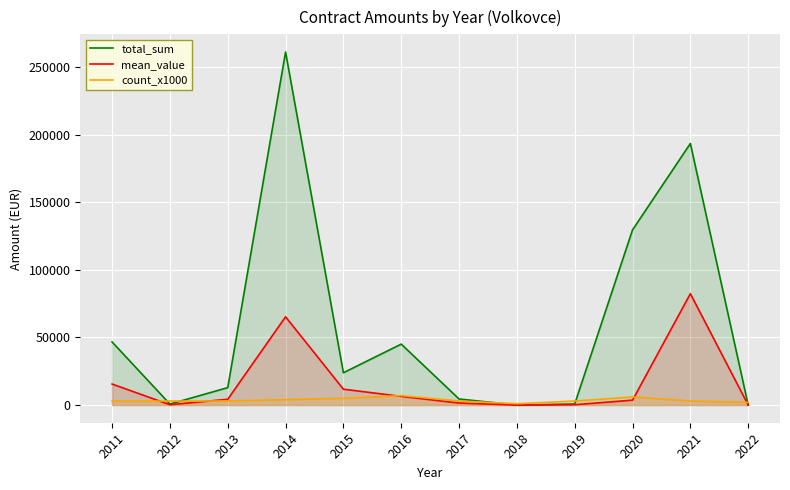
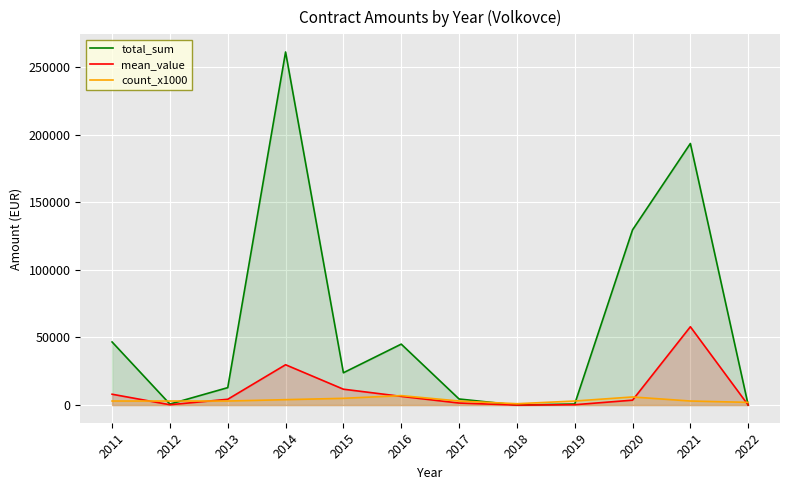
  {
    "total_sum": {
      "2011": 47000,
      "2013": 13000,
      "2014": 261000,
      "2015": 24000,
      "2016": 45000,
      "2020": 130000,
      "2021": 193000
    },
    "mean_value": {
-     "2011": 16000,
-     "2014": 65000,
+     "2011": 8000,
+     "2014": 30000,
      "2015": 12000,
      "2020": 4000,
-     "2021": 82000
+     "2021": 58000
    },
    "count_x1000": {
      "2011": 3000,
      "2012": 3000,
      "2014": 4000,
      "2015": 5000,
      "2019": 3000,
      "2020": 6000,
      "2021": 3000,
      "2022": 2000
    }
  }
